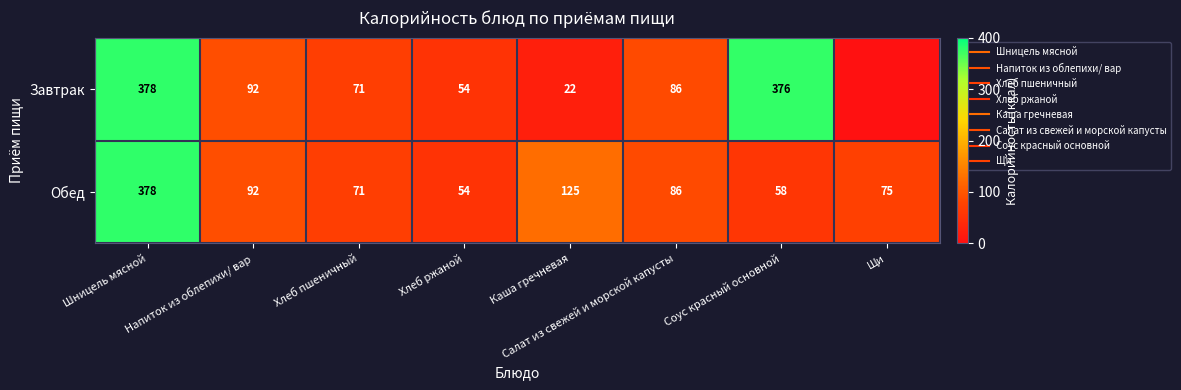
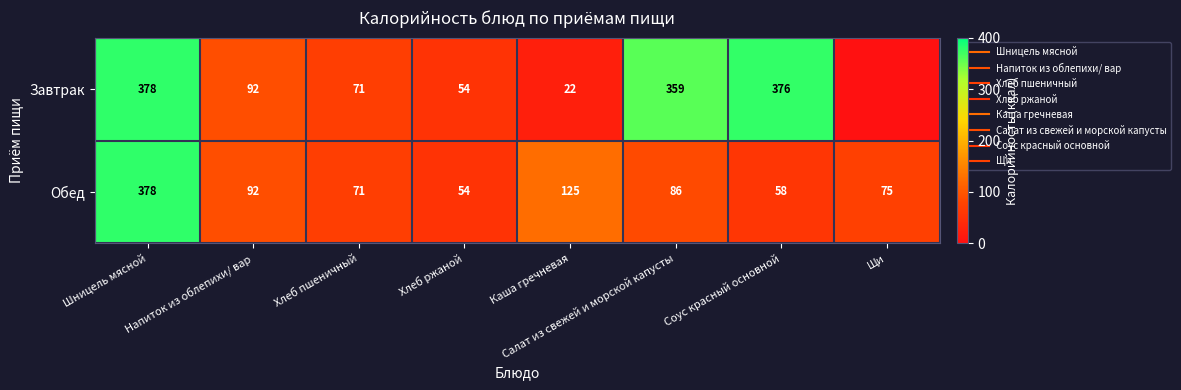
  {
    "Завтрак": {
      "Шницель мясной": 378,
      "Напиток из облепихи/ вар": 92,
      "Хлеб пшеничный": 71,
      "Хлеб ржаной": 54,
      "Каша гречневая": 22,
-     "Салат из свежей и морской капусты": 86,
+     "Салат из свежей и морской капусты": 359,
      "Соус красный основной": 376
    },
    "Обед": {
      "Шницель мясной": 378,
      "Напиток из облепихи/ вар": 92,
      "Хлеб пшеничный": 71,
      "Хлеб ржаной": 54,
      "Каша гречневая": 125,
      "Салат из свежей и морской капусты": 86,
      "Соус красный основной": 58,
      "Щи": 75
    }
  }
